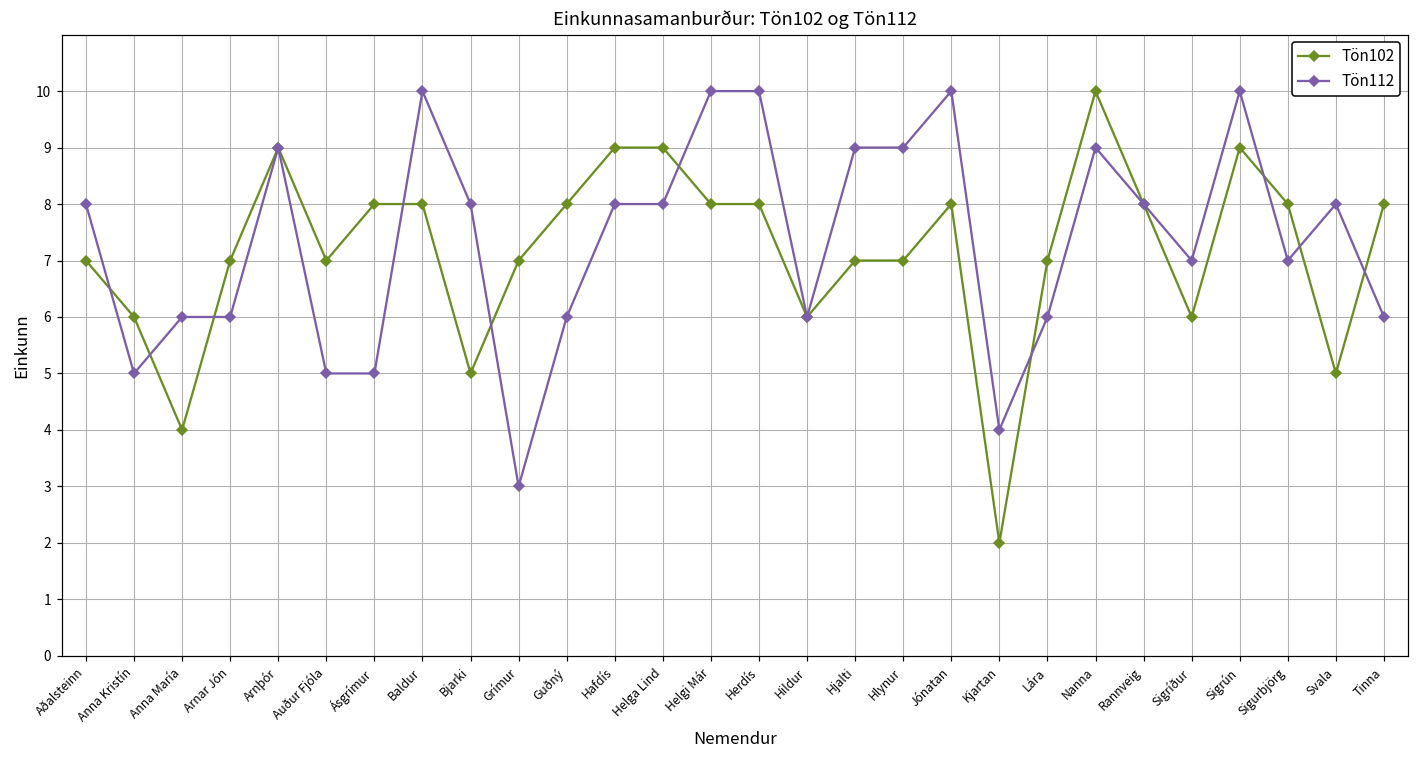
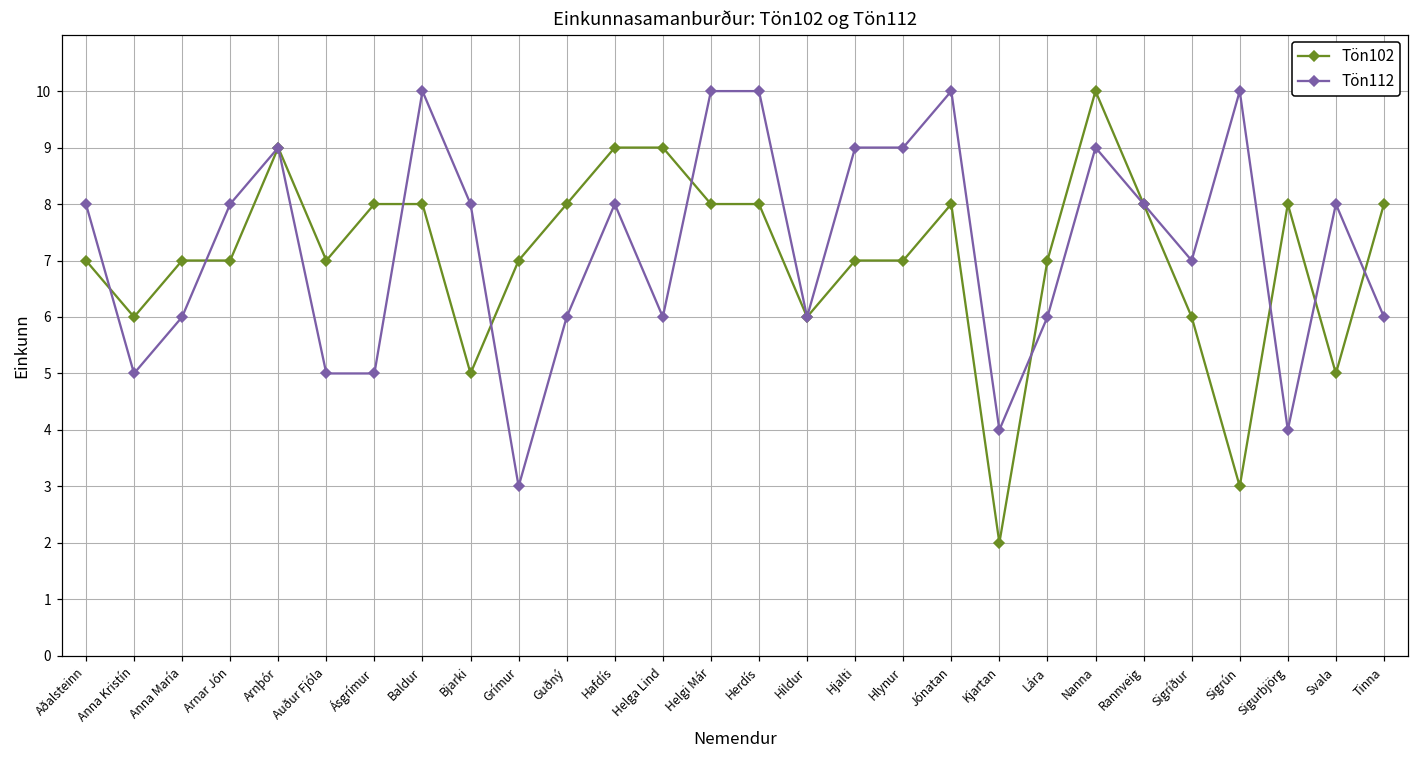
  {
    "Tön102": {
      "Aðalsteinn": 7,
      "Anna Kristín": 6,
-     "Anna María": 4,
+     "Anna María": 7,
      "Arnar Jón": 7,
      "Auður Fjóla": 7,
      "Ásgrímur": 8,
      "Baldur": 8,
      "Bjarki": 5,
      "Grímur": 7,
      "Guðný": 8,
      "Hafdís": 9,
      "Helga Lind": 9,
      "Helgi Már": 8,
      "Herdís": 8,
      "Hjalti": 7,
      "Hlynur": 7,
      "Jónatan": 8,
      "Kjartan": 2,
      "Lára": 7,
      "Nanna": 10,
      "Sigríður": 6,
-     "Sigrún": 9,
+     "Sigrún": 3,
      "Sigurbjörg": 8,
      "Svala": 5,
      "Tinna": 8
    },
    "Tön112": {
      "Aðalsteinn": 8,
      "Anna Kristín": 5,
      "Anna María": 6,
-     "Arnar Jón": 6,
+     "Arnar Jón": 8,
      "Auður Fjóla": 5,
      "Ásgrímur": 5,
      "Baldur": 10,
      "Bjarki": 8,
      "Grímur": 3,
      "Guðný": 6,
      "Hafdís": 8,
-     "Helga Lind": 8,
+     "Helga Lind": 6,
      "Helgi Már": 10,
      "Herdís": 10,
      "Hjalti": 9,
      "Hlynur": 9,
      "Jónatan": 10,
      "Kjartan": 4,
      "Lára": 6,
      "Nanna": 9,
      "Sigríður": 7,
      "Sigrún": 10,
-     "Sigurbjörg": 7,
+     "Sigurbjörg": 4,
      "Svala": 8,
      "Tinna": 6
    }
  }
